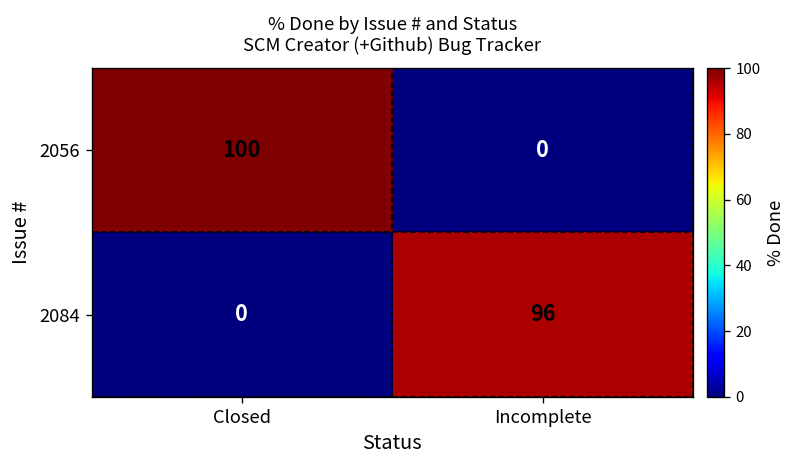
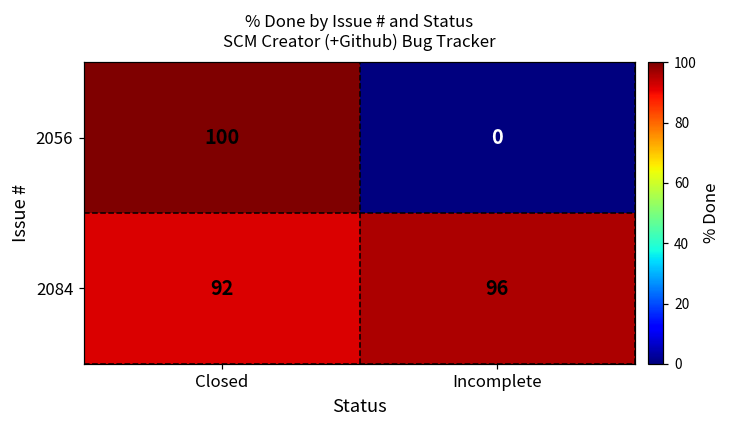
  {
    "2056": {
      "Closed": 100,
      "Incomplete": 0
    },
    "2084": {
-     "Closed": 0,
+     "Closed": 92,
      "Incomplete": 96
    }
  }
